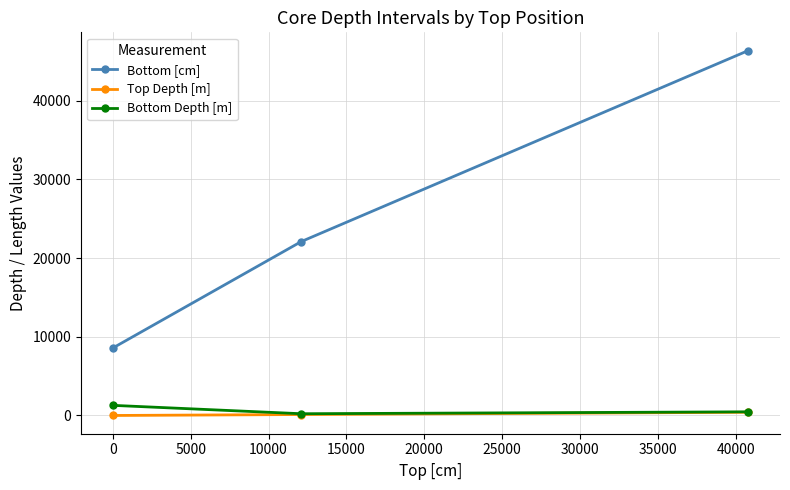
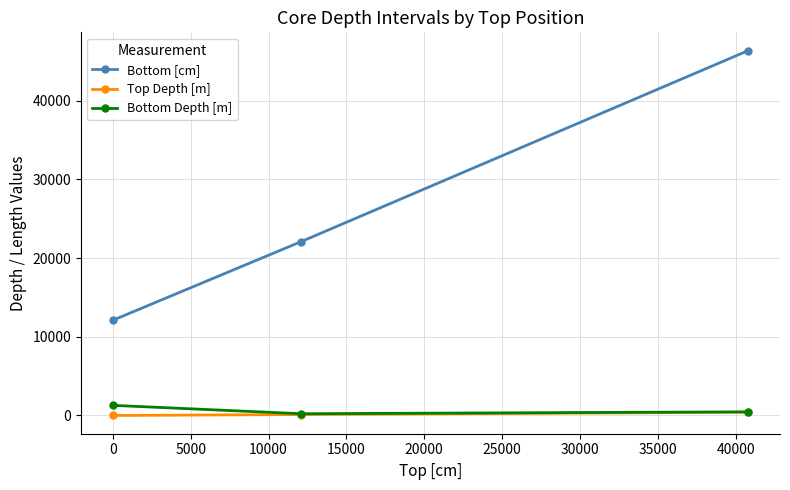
  {
    "Bottom [cm]": {
-     "0": 9000
+     "0": 12000
    },
    "Top Depth [m]": {
      "0": 0
    },
    "Bottom Depth [m]": {
      "0": 1000
    }
  }
